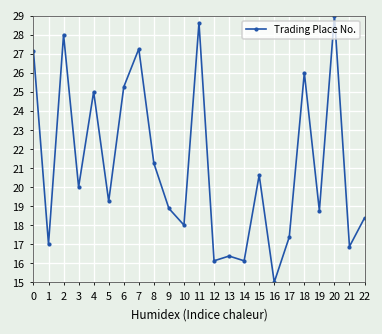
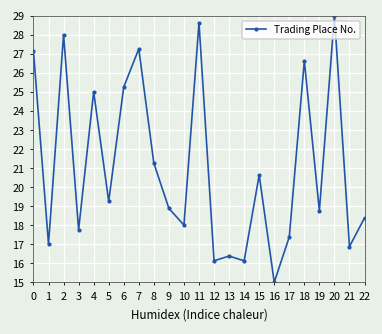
  {
    "0": 27.1,
    "1": 17.0,
    "2": 28.0,
-   "3": 20.0,
+   "3": 17.8,
    "4": 25.0,
    "5": 19.3,
    "6": 25.3,
    "7": 27.3,
    "8": 21.3,
    "9": 18.9,
    "10": 18.0,
    "11": 28.6,
    "12": 16.1,
    "13": 16.4,
    "14": 16.1,
    "15": 20.6,
    "16": 15.0,
    "17": 17.4,
-   "18": 26.0,
+   "18": 26.6,
    "19": 18.8,
    "20": 29.0,
    "21": 16.9,
    "22": 18.4
  }
